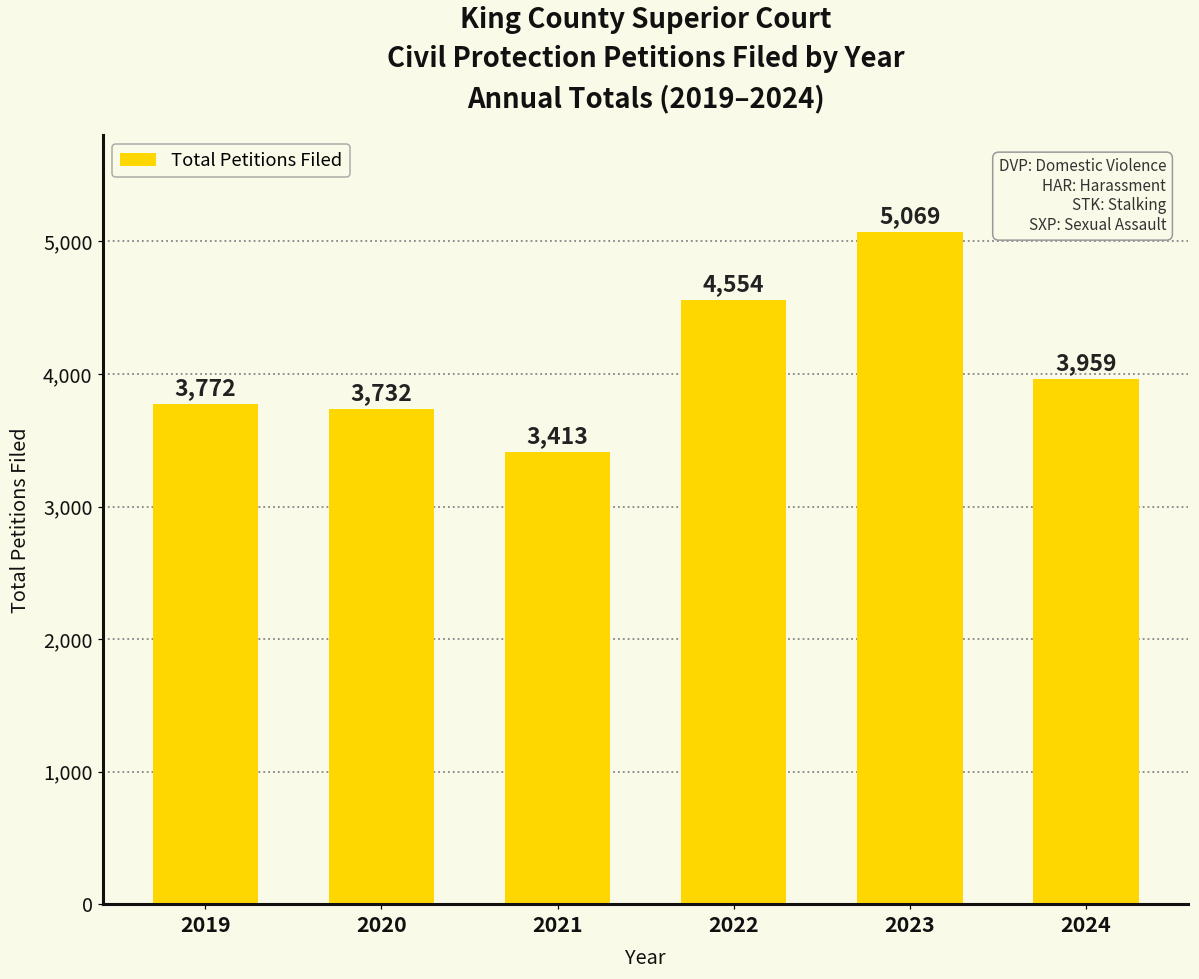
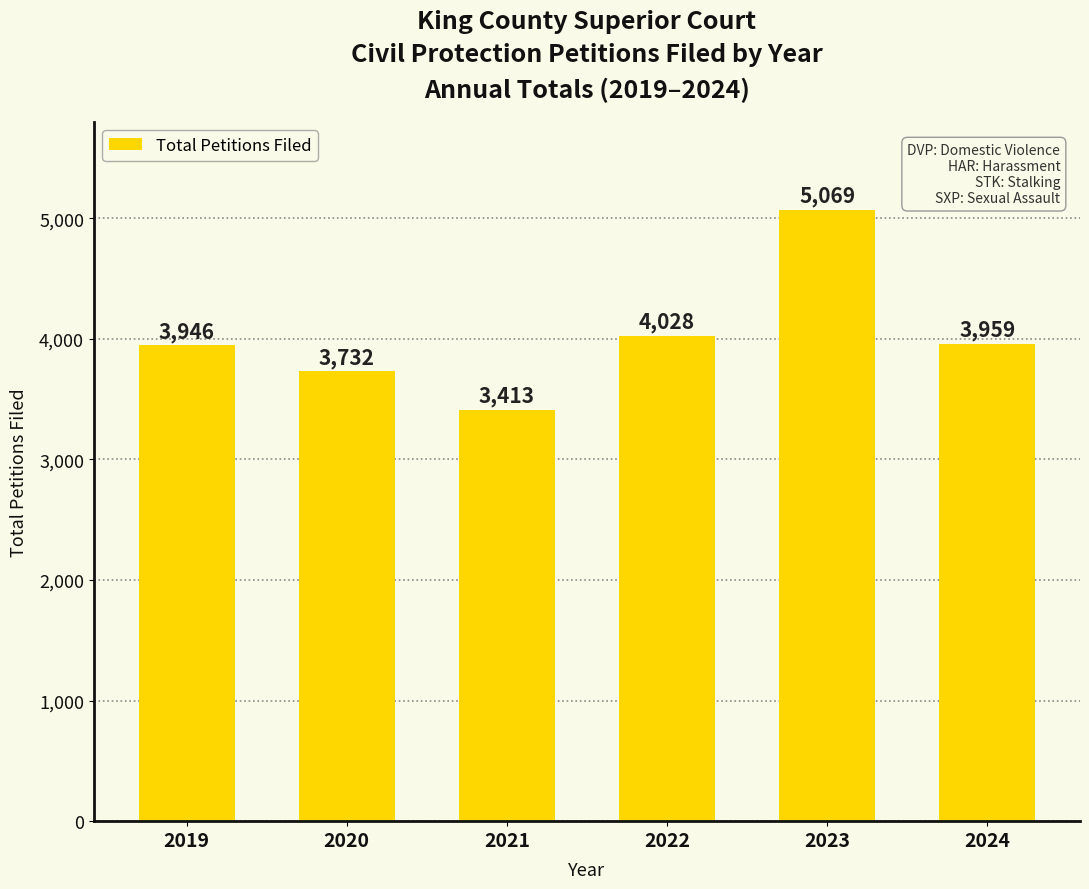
  {
-   "2019": "3,772",
+   "2019": "3,946",
    "2020": "3,732",
    "2021": "3,413",
-   "2022": "4,554",
+   "2022": "4,028",
    "2023": "5,069",
    "2024": "3,959"
  }
